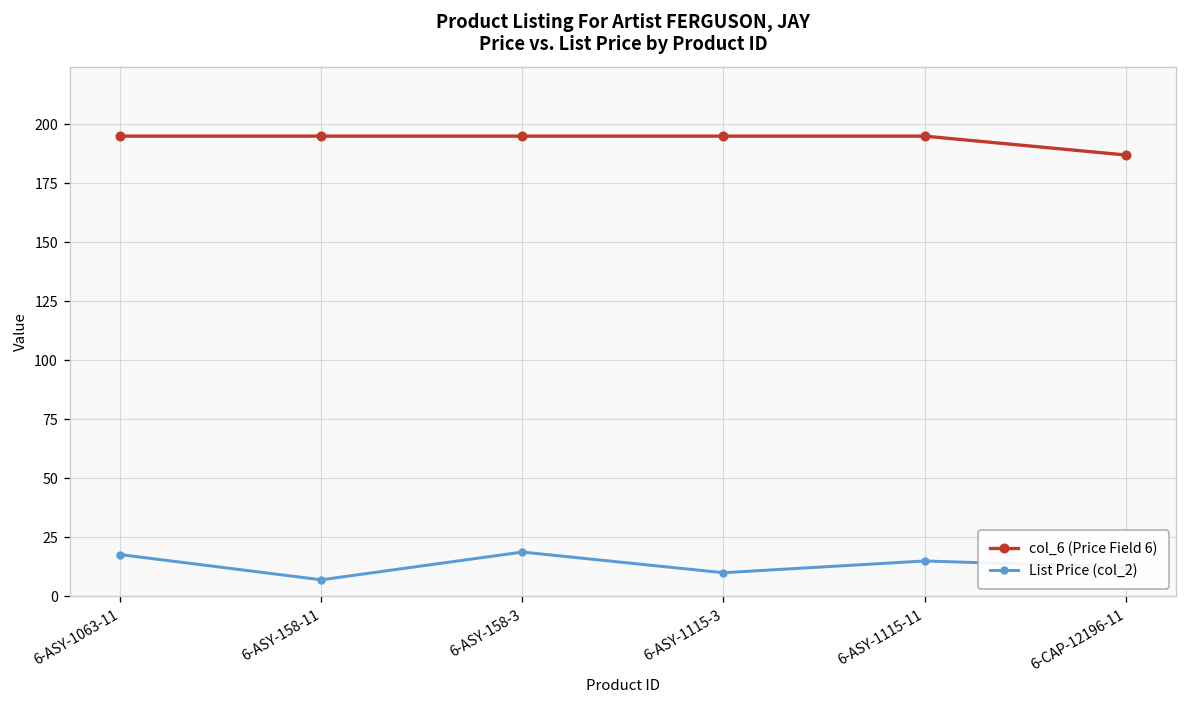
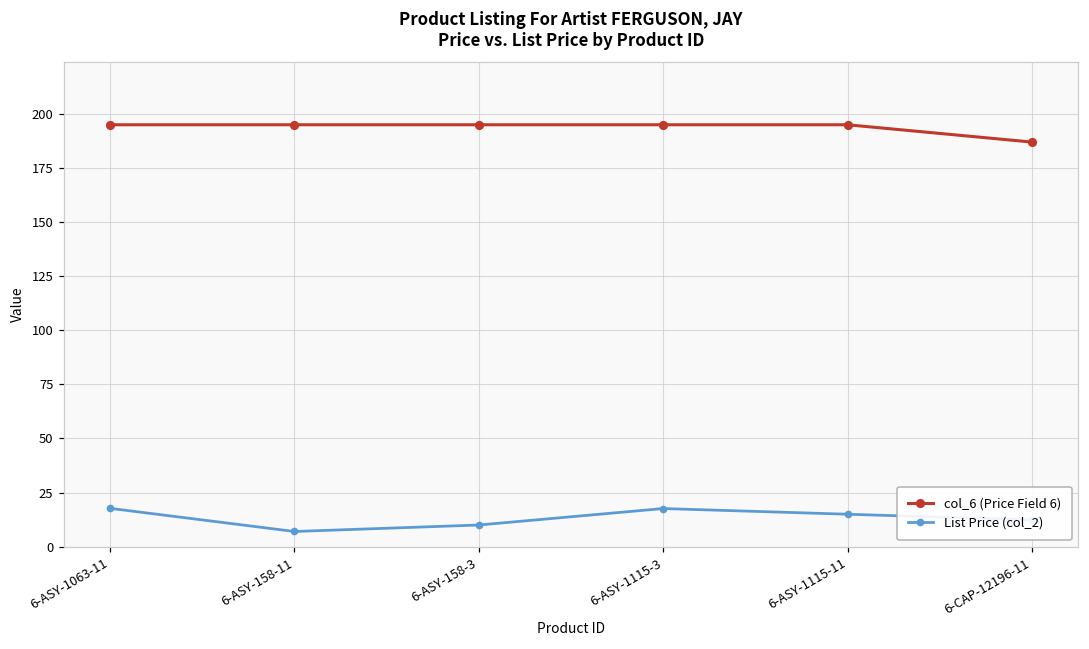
  {
    "col_6 (Price Field 6)": {
      "6-ASY-1063-11": 195,
      "6-ASY-158-11": 195,
      "6-ASY-158-3": 195,
      "6-ASY-1115-3": 195,
      "6-ASY-1115-11": 195,
      "6-CAP-12196-11": 187
    },
    "List Price (col_2)": {
      "6-ASY-1063-11": 18,
      "6-ASY-158-11": 7,
-     "6-ASY-158-3": 19,
-     "6-ASY-1115-3": 10,
+     "6-ASY-158-3": 10,
+     "6-ASY-1115-3": 18,
      "6-ASY-1115-11": 15
    }
  }
